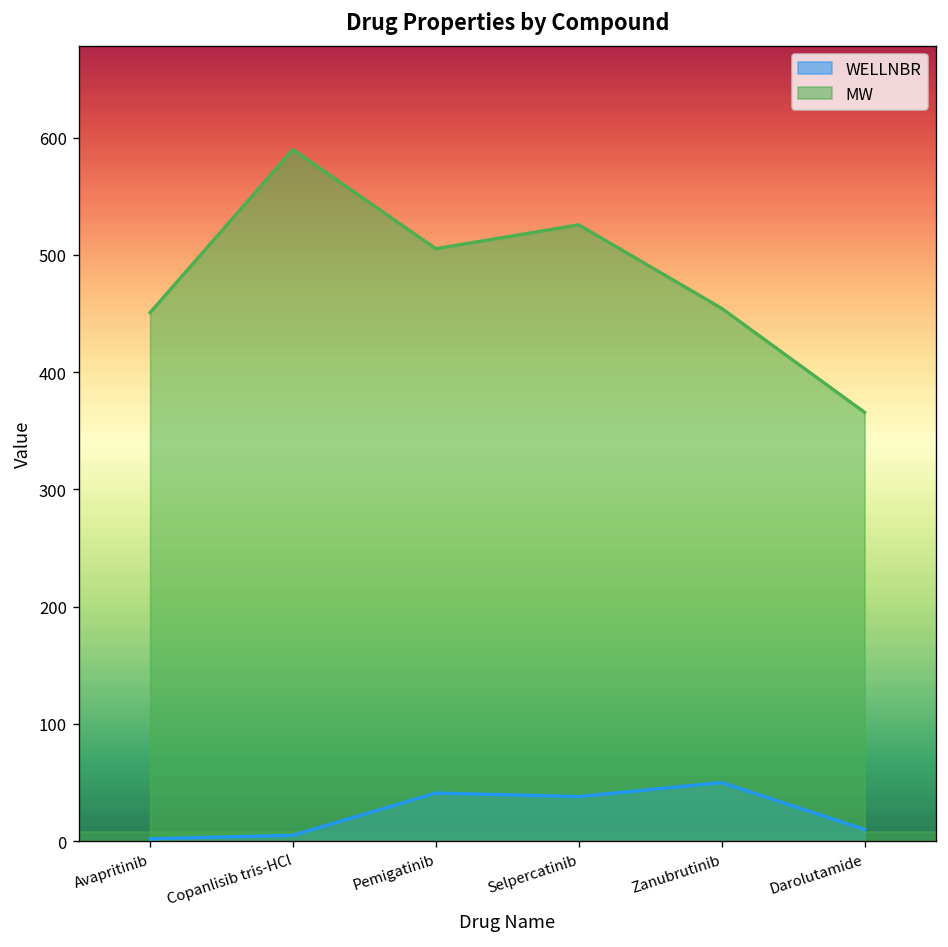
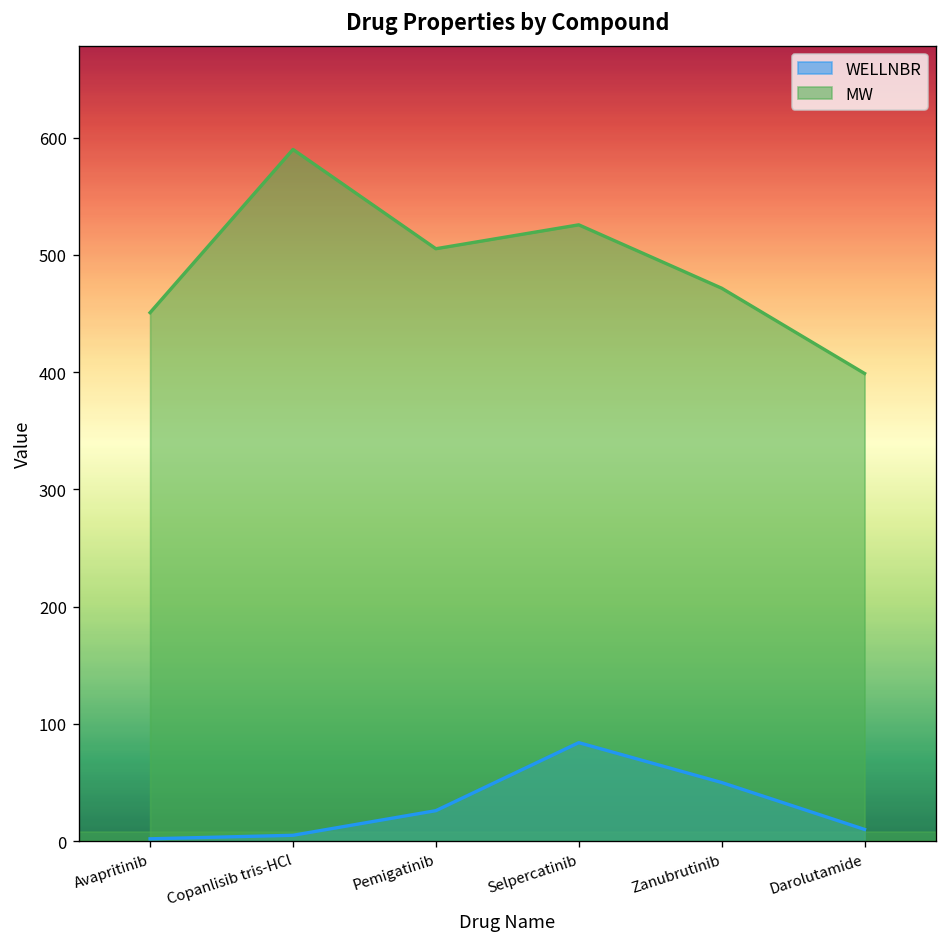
  {
    "WELLNBR": {
      "Avapritinib": 0,
      "Copanlisib tris-HCl": 10,
-     "Pemigatinib": 40,
-     "Selpercatinib": 40,
+     "Pemigatinib": 30,
+     "Selpercatinib": 80,
      "Zanubrutinib": 50,
      "Darolutamide": 10
    },
    "MW": {
      "Avapritinib": 450,
      "Copanlisib tris-HCl": 590,
      "Pemigatinib": 510,
      "Selpercatinib": 530,
-     "Zanubrutinib": 450,
-     "Darolutamide": 370
+     "Zanubrutinib": 470,
+     "Darolutamide": 400
    }
  }
